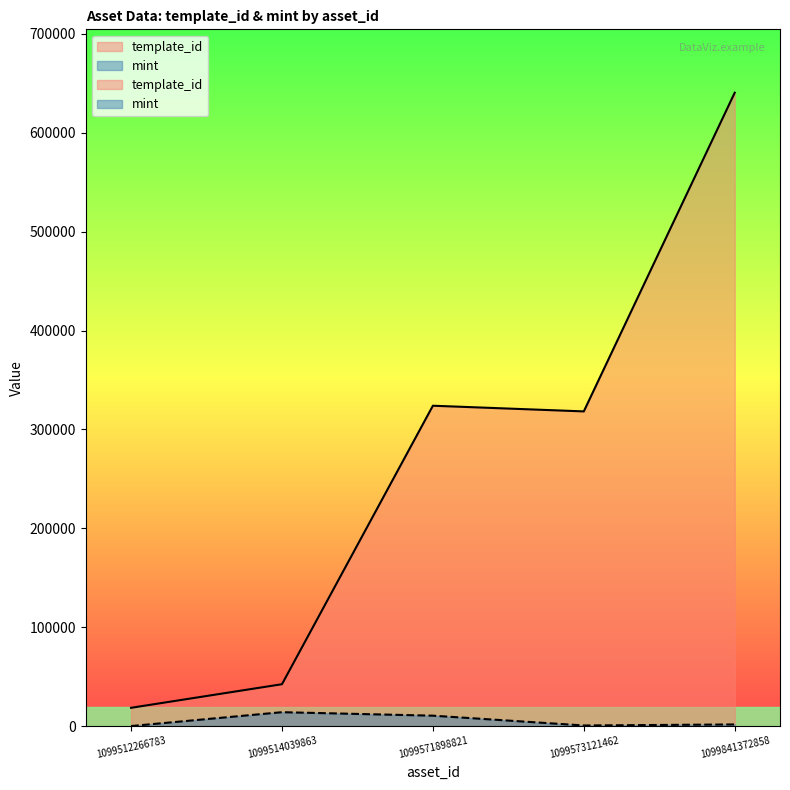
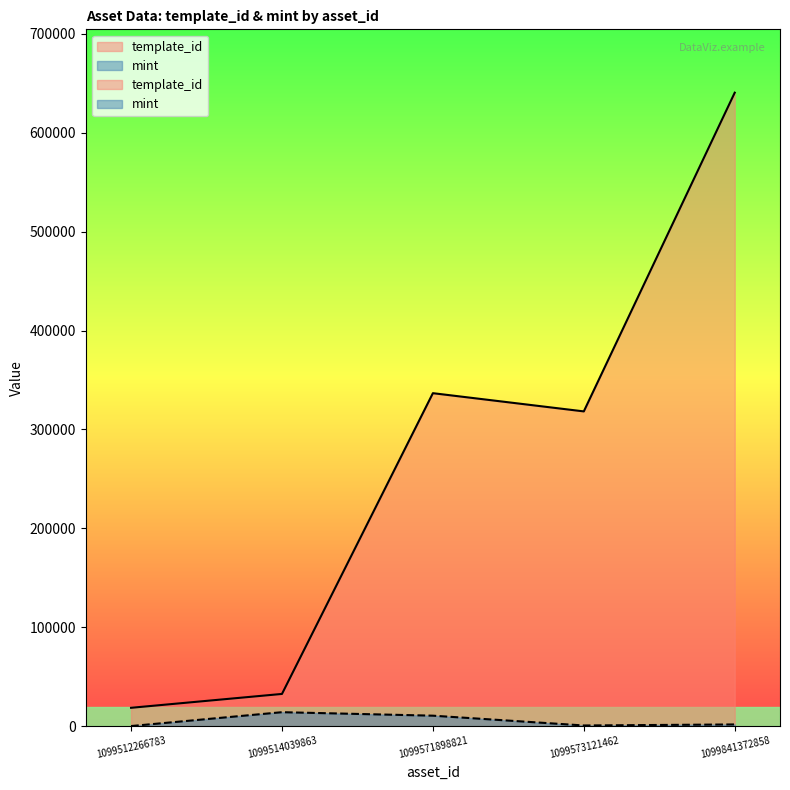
  {
    "template_id": {
-     "1099514039863": 40000,
-     "1099571898821": 320000,
+     "1099514039863": 30000,
+     "1099571898821": 340000,
      "1099573121462": 320000,
      "1099841372858": 640000
    }
  }
